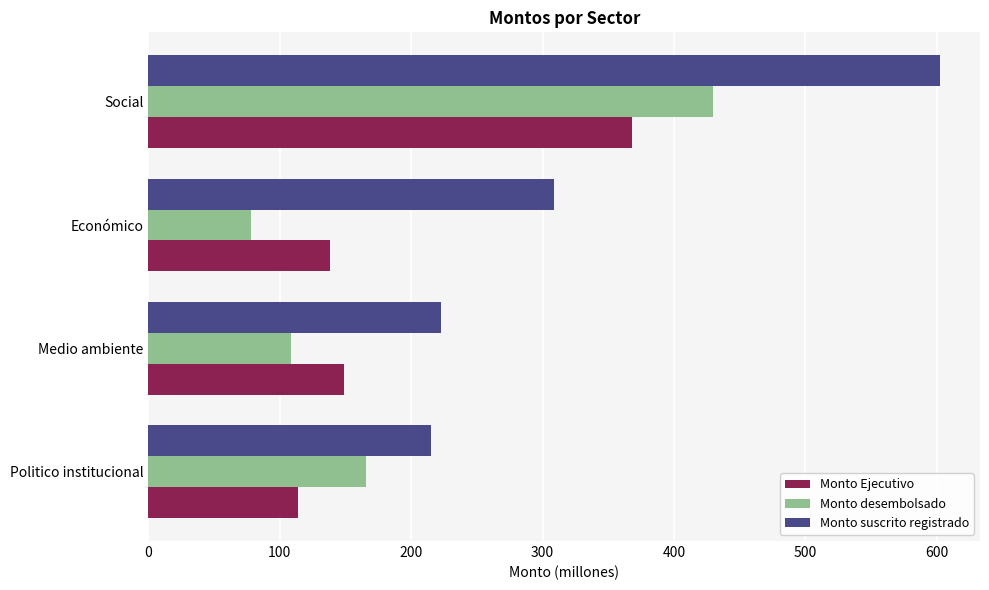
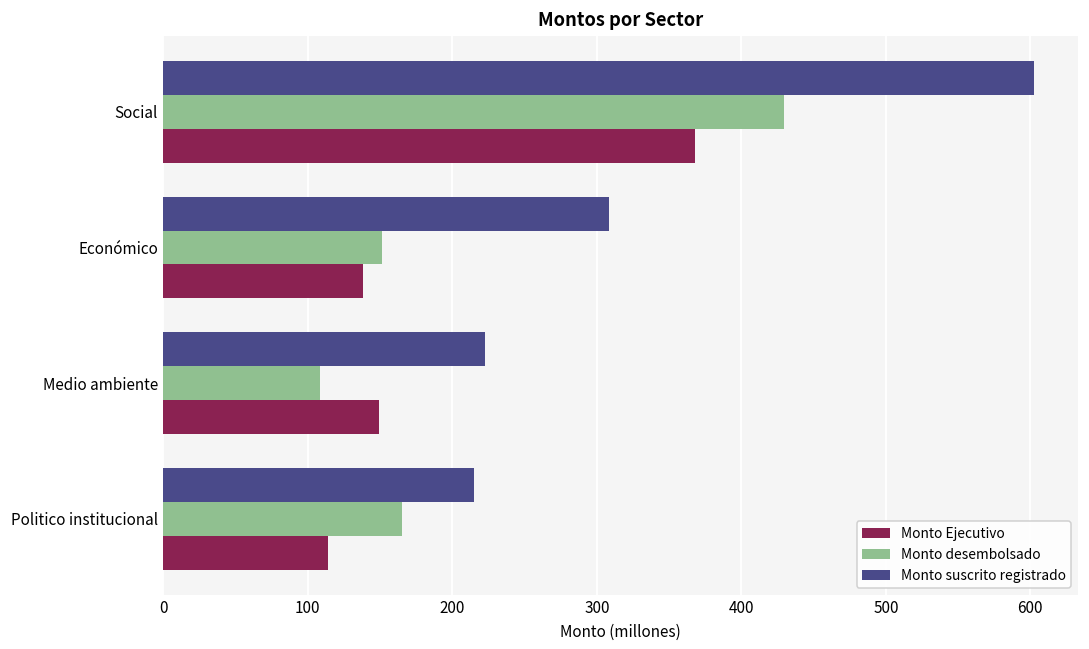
  {
    "Monto Ejecutivo": {
      "Social": 368,
      "Económico": 138,
      "Medio ambiente": 149,
      "Politico institucional": 114
    },
    "Monto desembolsado": {
      "Social": 430,
-     "Económico": 78,
+     "Económico": 151,
      "Medio ambiente": 109,
      "Politico institucional": 165
    },
    "Monto suscrito registrado": {
      "Social": 603,
      "Económico": 308,
      "Medio ambiente": 223,
      "Politico institucional": 215
    }
  }
